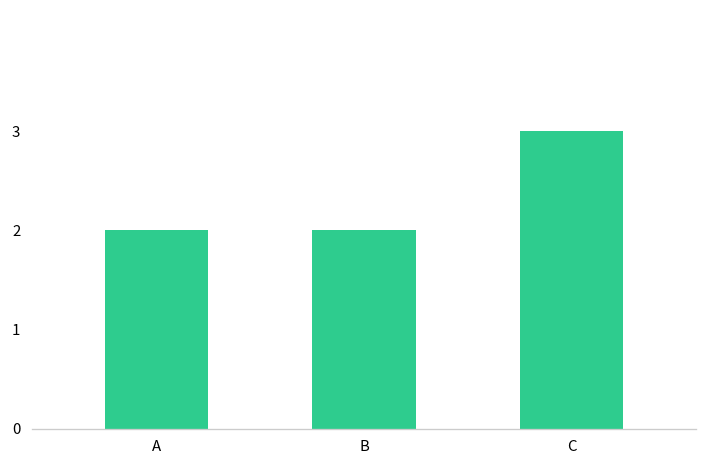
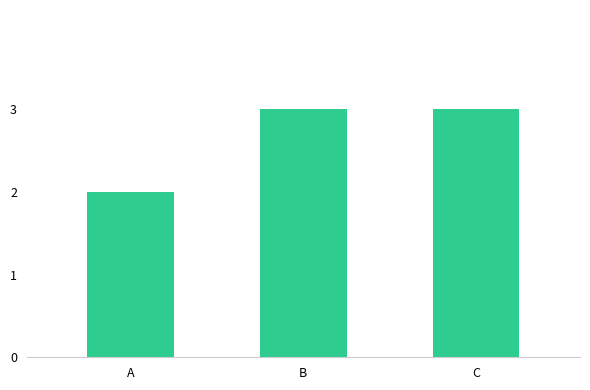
  {
    "A": 2,
-   "B": 2,
+   "B": 3,
    "C": 3
  }
